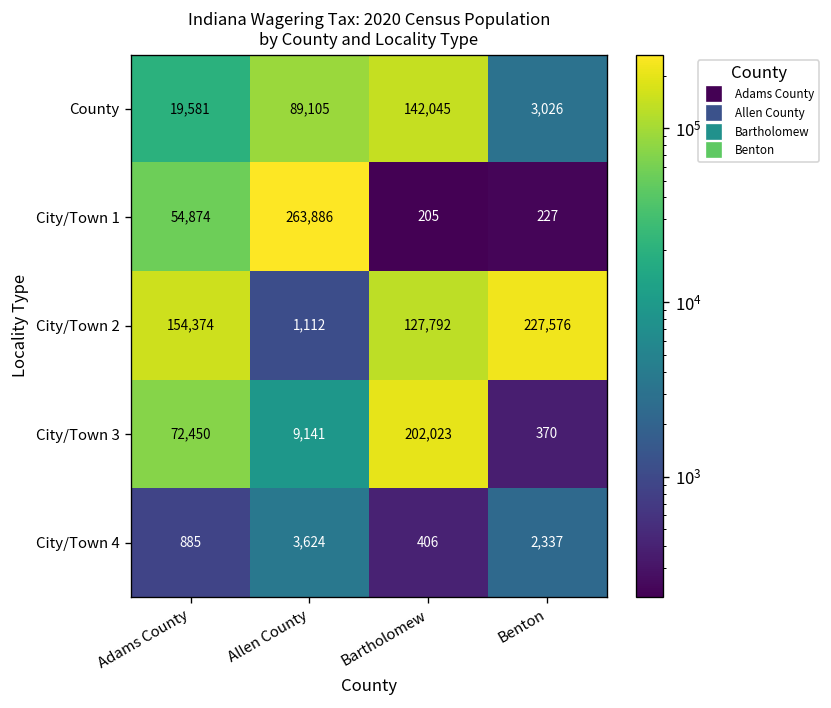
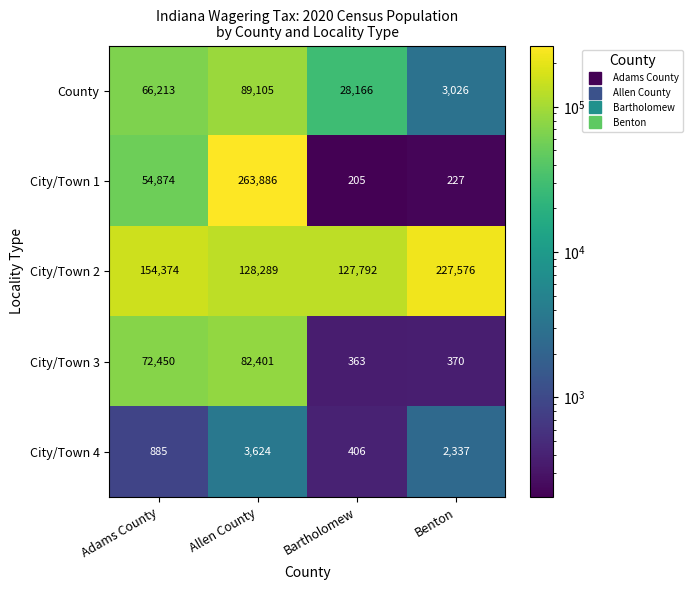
  {
    "County": {
-     "Adams County": "19,581",
+     "Adams County": "66,213",
      "Allen County": "89,105",
-     "Bartholomew": "142,045",
+     "Bartholomew": "28,166",
      "Benton": "3,026"
    },
    "City/Town 1": {
      "Adams County": "54,874",
      "Allen County": "263,886",
      "Bartholomew": "205",
      "Benton": "227"
    },
    "City/Town 2": {
      "Adams County": "154,374",
-     "Allen County": "1,112",
+     "Allen County": "128,289",
      "Bartholomew": "127,792",
      "Benton": "227,576"
    },
    "City/Town 3": {
      "Adams County": "72,450",
-     "Allen County": "9,141",
-     "Bartholomew": "202,023",
+     "Allen County": "82,401",
+     "Bartholomew": "363",
      "Benton": "370"
    },
    "City/Town 4": {
      "Adams County": "885",
      "Allen County": "3,624",
      "Bartholomew": "406",
      "Benton": "2,337"
    }
  }
